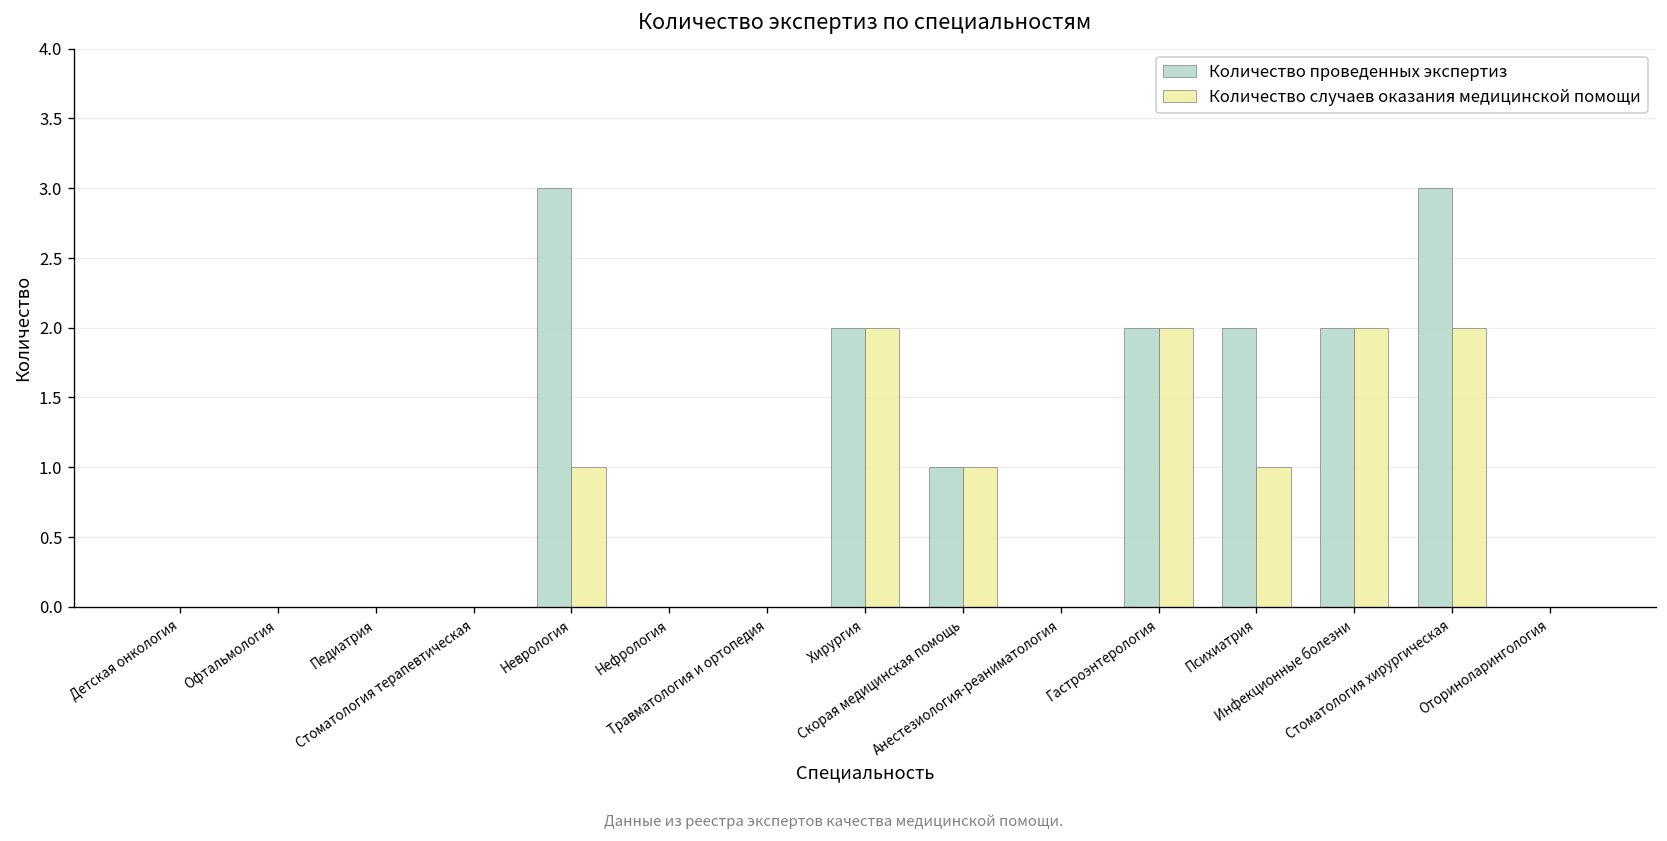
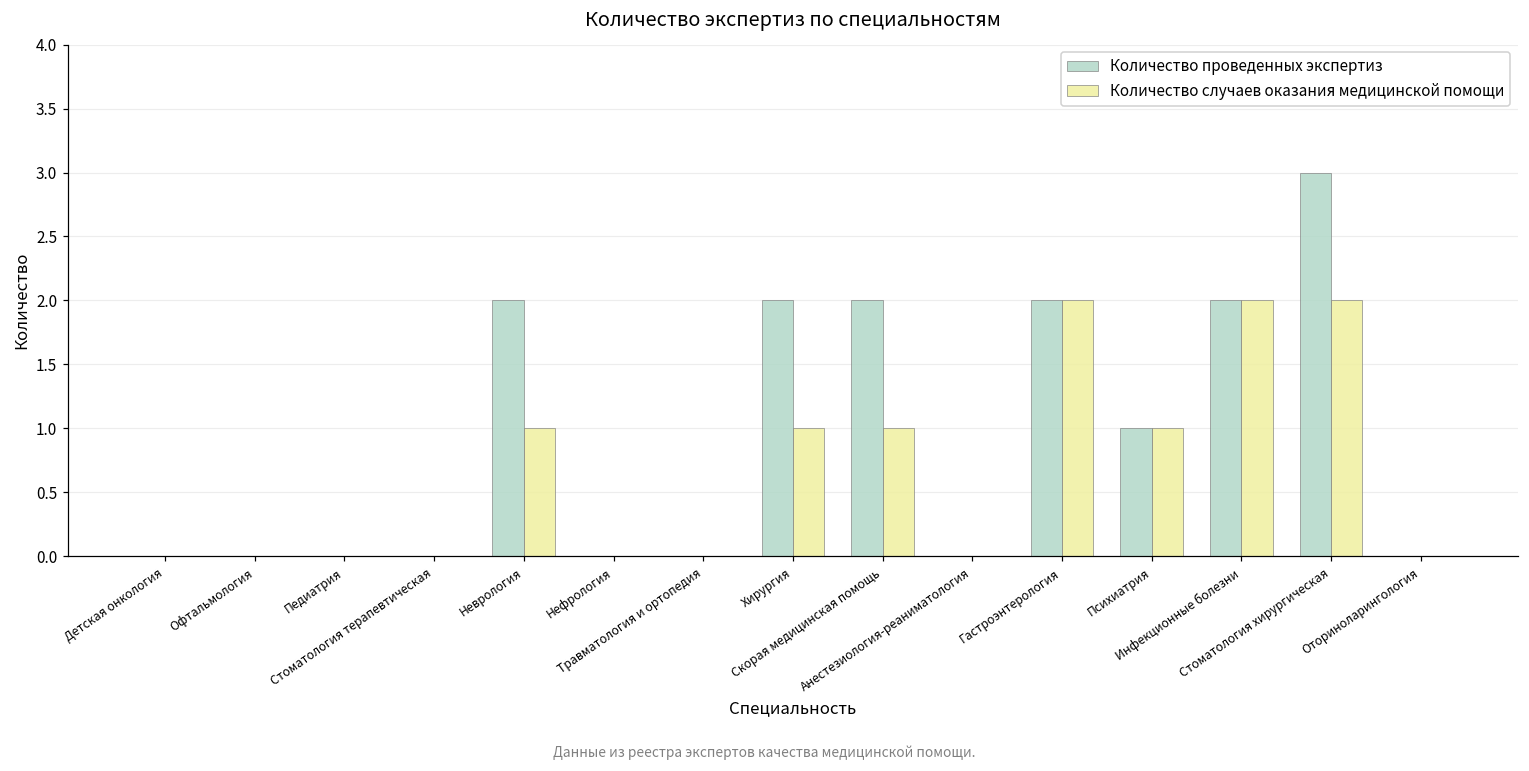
  {
    "Количество проведенных экспертиз": {
      "Детская онкология": 0,
      "Офтальмология": 0,
      "Педиатрия": 0,
      "Стоматология терапевтическая": 0,
-     "Неврология": 3,
+     "Неврология": 2,
      "Нефрология": 0,
      "Травматология и ортопедия": 0,
      "Хирургия": 2,
-     "Скорая медицинская помощь": 1,
+     "Скорая медицинская помощь": 2,
      "Анестезиология-реаниматология": 0,
      "Гастроэнтерология": 2,
-     "Психиатрия": 2,
+     "Психиатрия": 1,
      "Инфекционные болезни": 2,
      "Стоматология хирургическая": 3,
      "Оториноларингология": 0
    },
    "Количество случаев оказания медицинской помощи": {
      "Детская онкология": 0,
      "Офтальмология": 0,
      "Педиатрия": 0,
      "Стоматология терапевтическая": 0,
      "Неврология": 1,
      "Нефрология": 0,
      "Травматология и ортопедия": 0,
-     "Хирургия": 2,
+     "Хирургия": 1,
      "Скорая медицинская помощь": 1,
      "Анестезиология-реаниматология": 0,
      "Гастроэнтерология": 2,
      "Психиатрия": 1,
      "Инфекционные болезни": 2,
      "Стоматология хирургическая": 2,
      "Оториноларингология": 0
    }
  }
